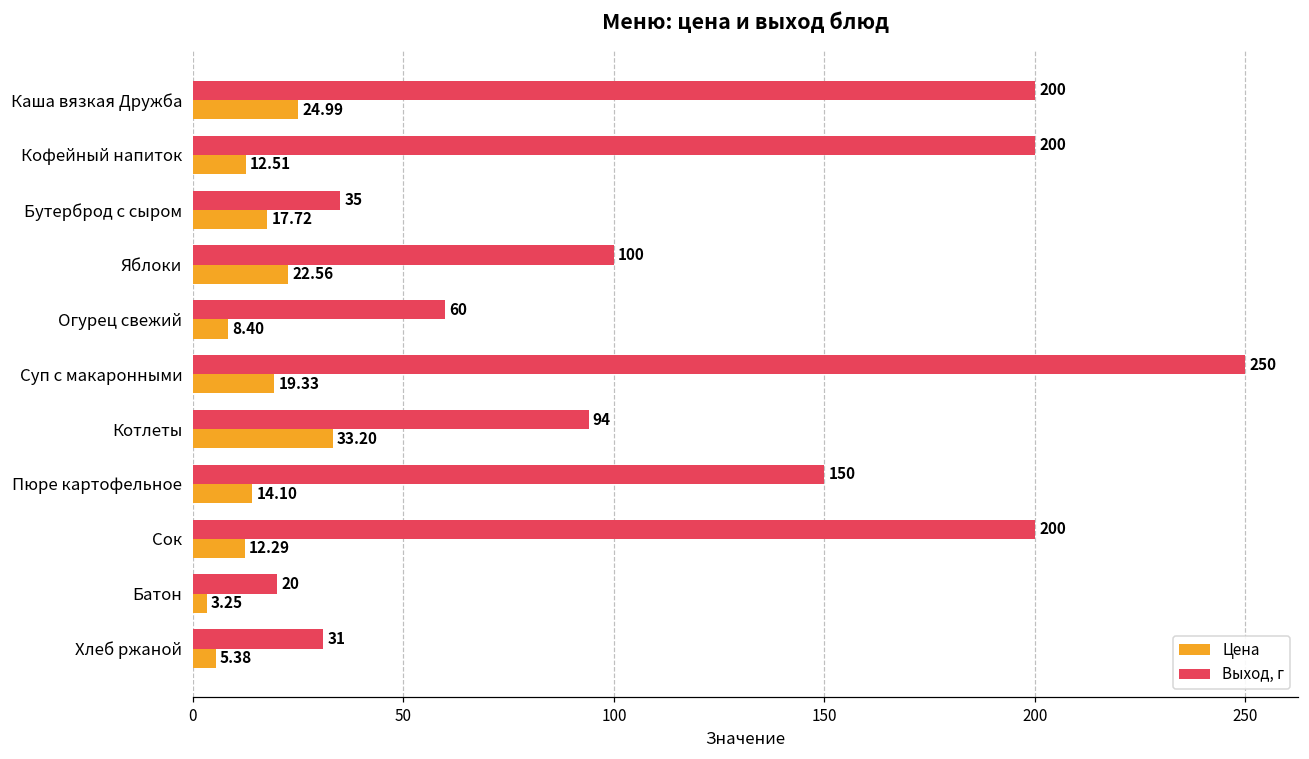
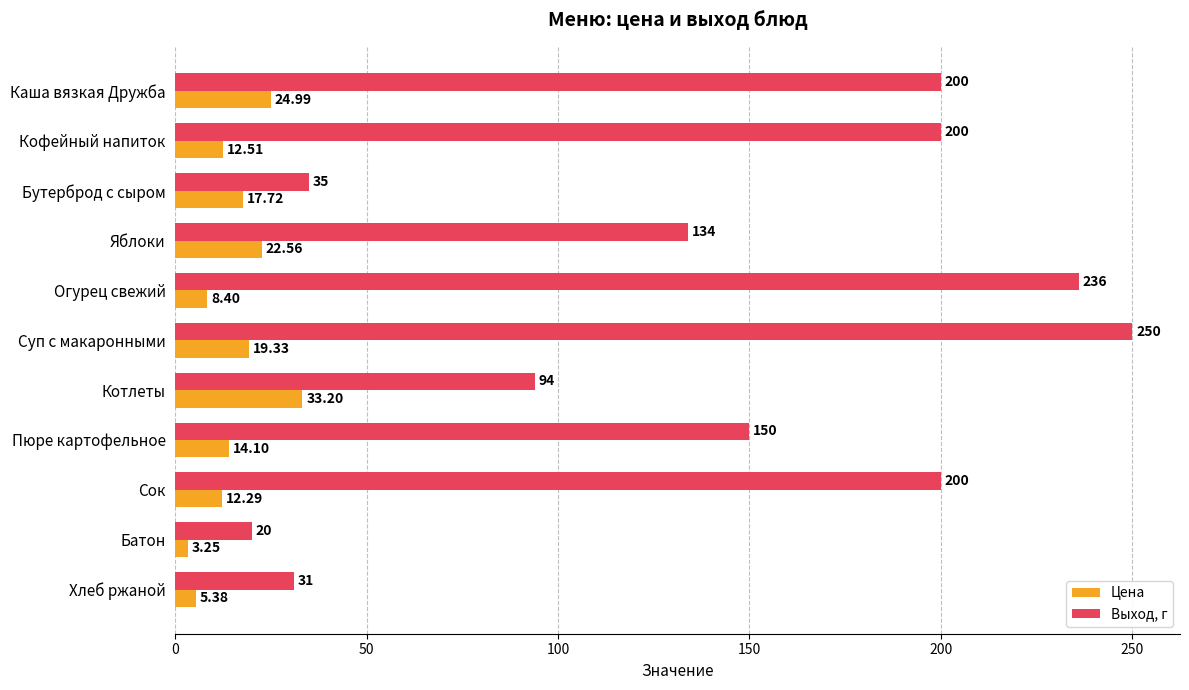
  {
    "Цена": {
      "Каша вязкая Дружба": 24.99,
      "Кофейный напиток": 12.51,
      "Бутерброд с сыром": 17.72,
      "Яблоки": 22.56,
      "Огурец свежий": 8.40,
      "Суп с макаронными": 19.33,
      "Котлеты": 33.20,
      "Пюре картофельное": 14.10,
      "Сок": 12.29,
      "Батон": 3.25,
      "Хлеб ржаной": 5.38
    },
    "Выход, г": {
      "Каша вязкая Дружба": 200,
      "Кофейный напиток": 200,
      "Бутерброд с сыром": 35,
-     "Яблоки": 100,
-     "Огурец свежий": 60,
+     "Яблоки": 134,
+     "Огурец свежий": 236,
      "Суп с макаронными": 250,
      "Котлеты": 94,
      "Пюре картофельное": 150,
      "Сок": 200,
      "Батон": 20,
      "Хлеб ржаной": 31
    }
  }
